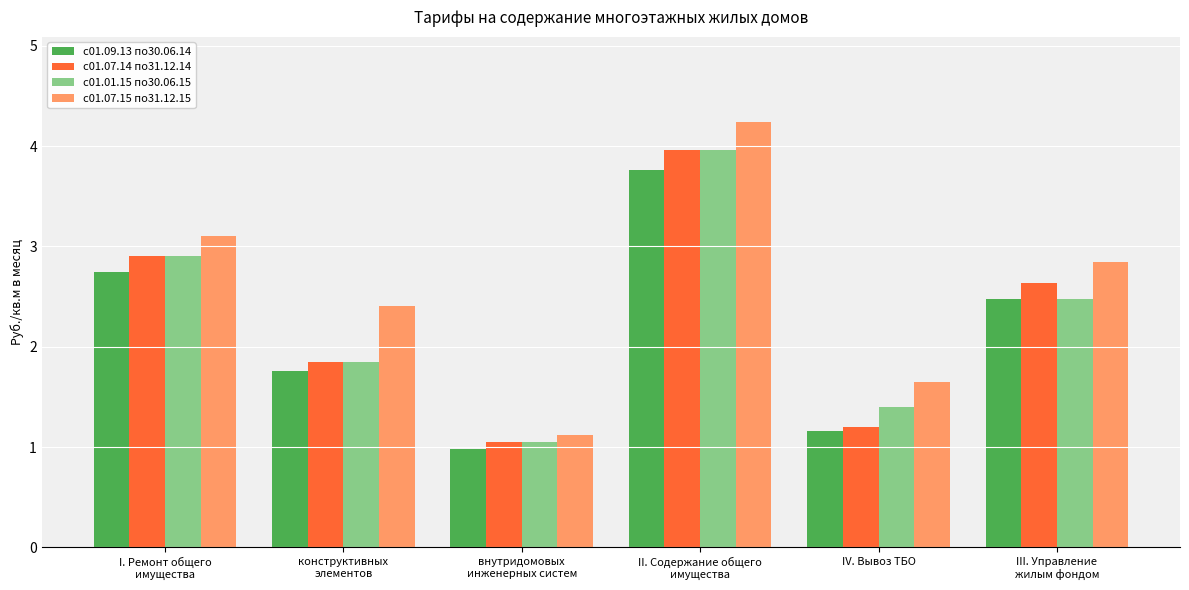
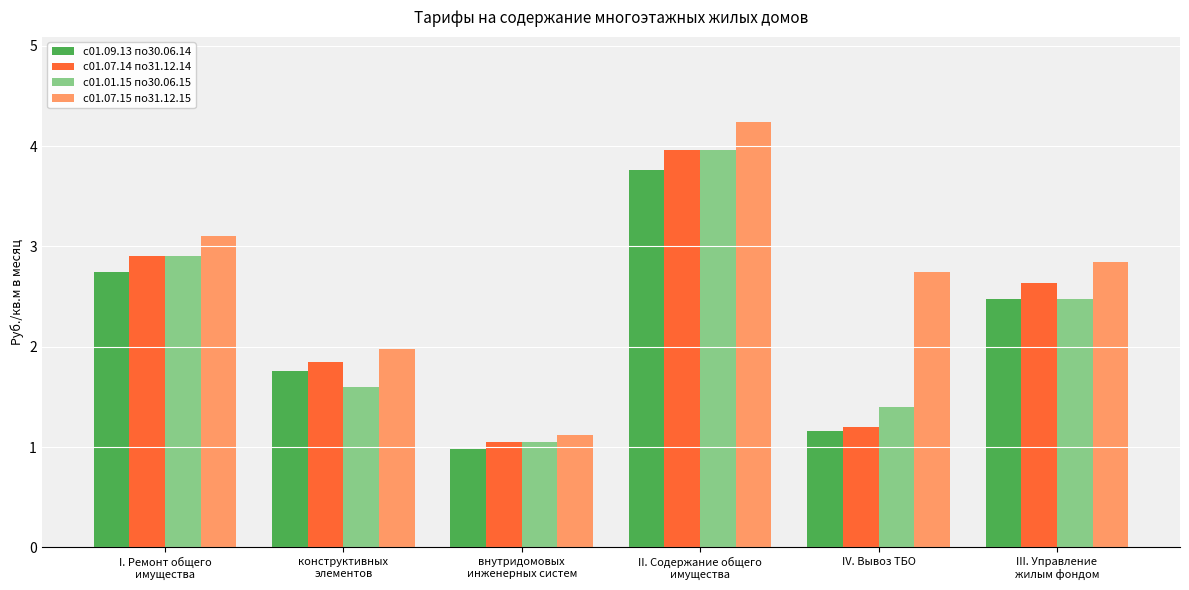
  {
    "с01.09.13 по30.06.14": {
      "I. Ремонт общего имущества": 2.74,
      "конструктивных элементов": 1.76,
      "внутридомовых инженерных систем": 0.98,
      "II. Содержание общего имущества": 3.76,
      "IV. Вывоз ТБО": 1.16,
      "III. Управление жилым фондом": 2.48
    },
    "с01.07.14 по31.12.14": {
      "I. Ремонт общего имущества": 2.90,
      "конструктивных элементов": 1.85,
      "внутридомовых инженерных систем": 1.05,
      "II. Содержание общего имущества": 3.96,
      "IV. Вывоз ТБО": 1.20,
      "III. Управление жилым фондом": 2.64
    },
    "с01.01.15 по30.06.15": {
      "I. Ремонт общего имущества": 2.90,
-     "конструктивных элементов": 1.85,
+     "конструктивных элементов": 1.60,
      "внутридомовых инженерных систем": 1.05,
      "II. Содержание общего имущества": 3.96,
      "IV. Вывоз ТБО": 1.40,
      "III. Управление жилым фондом": 2.48
    },
    "с01.07.15 по31.12.15": {
      "I. Ремонт общего имущества": 3.10,
-     "конструктивных элементов": 2.41,
+     "конструктивных элементов": 1.98,
      "внутридомовых инженерных систем": 1.12,
      "II. Содержание общего имущества": 4.24,
-     "IV. Вывоз ТБО": 1.65,
+     "IV. Вывоз ТБО": 2.74,
      "III. Управление жилым фондом": 2.84
    }
  }
